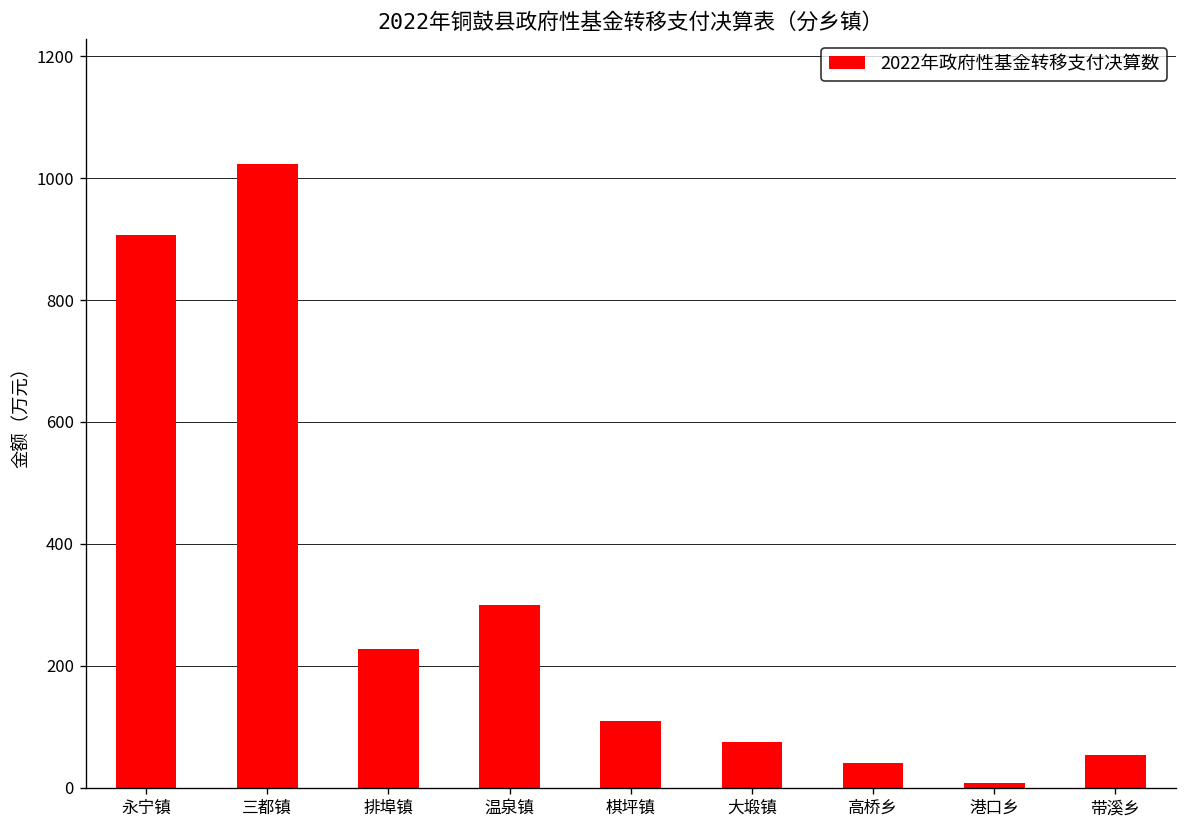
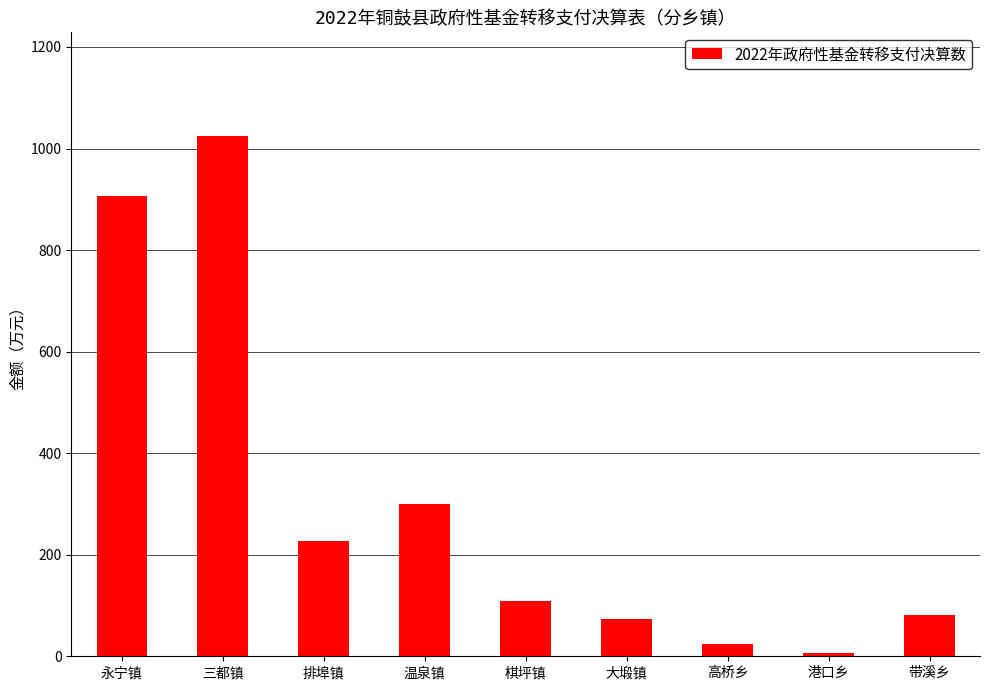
  {
    "永宁镇": 910,
    "三都镇": 1020,
    "排埠镇": 230,
    "温泉镇": 300,
    "棋坪镇": 110,
    "大塅镇": 70,
-   "高桥乡": 40,
+   "高桥乡": 30,
    "港口乡": 10,
-   "带溪乡": 50
+   "带溪乡": 80
  }
